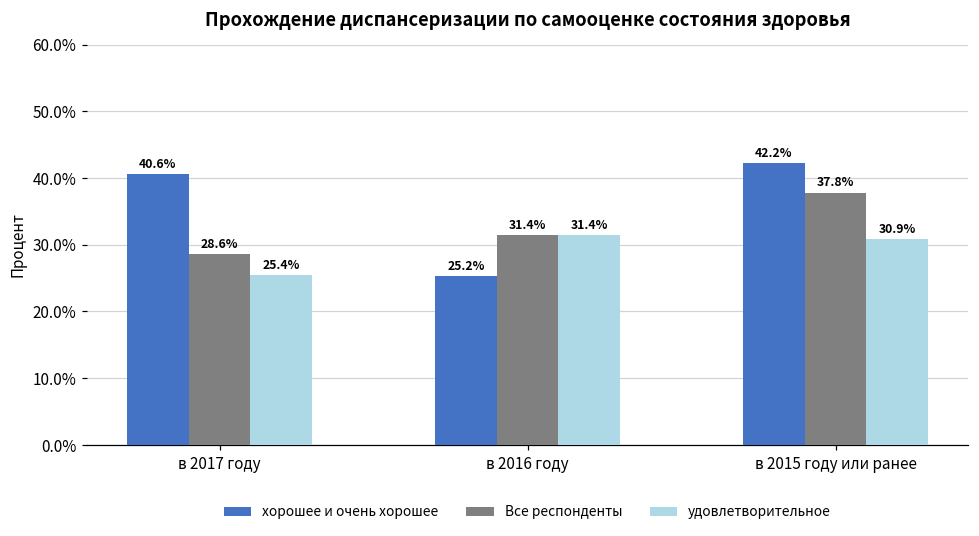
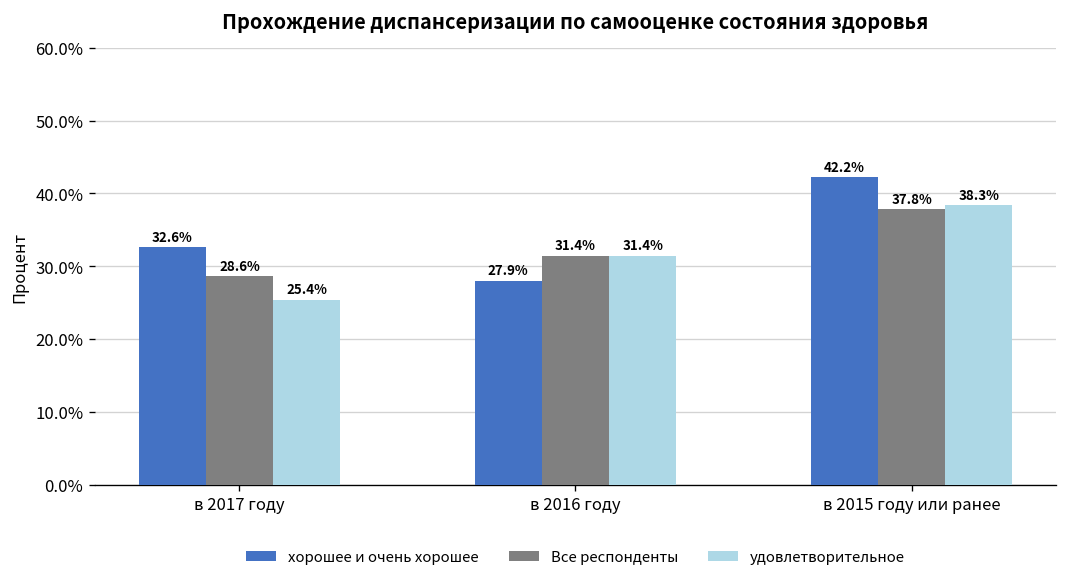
  {
    "хорошее и очень хорошее": {
-     "в 2017 году": "40.6%",
-     "в 2016 году": "25.2%",
+     "в 2017 году": "32.6%",
+     "в 2016 году": "27.9%",
      "в 2015 году или ранее": "42.2%"
    },
    "Все респонденты": {
      "в 2017 году": "28.6%",
      "в 2016 году": "31.4%",
      "в 2015 году или ранее": "37.8%"
    },
    "удовлетворительное": {
      "в 2017 году": "25.4%",
      "в 2016 году": "31.4%",
-     "в 2015 году или ранее": "30.9%"
+     "в 2015 году или ранее": "38.3%"
    }
  }
